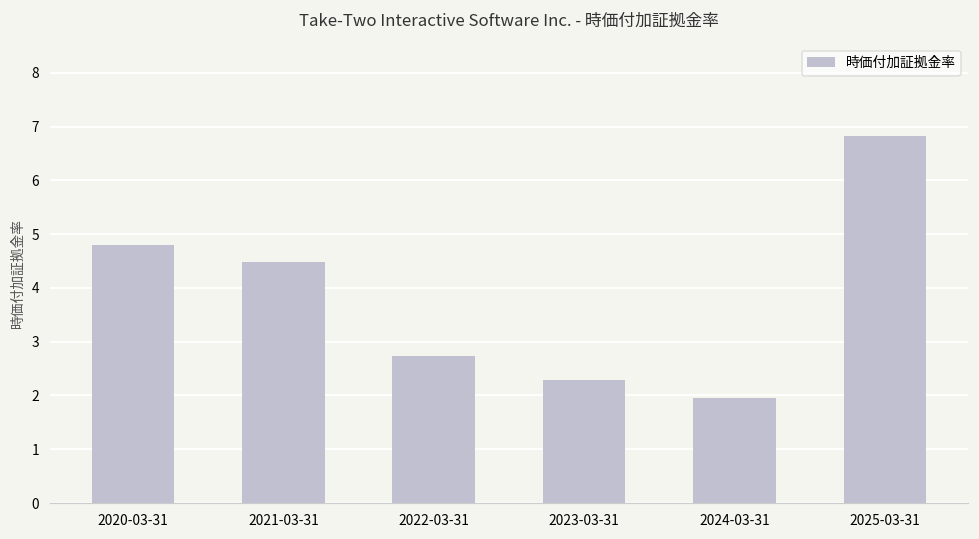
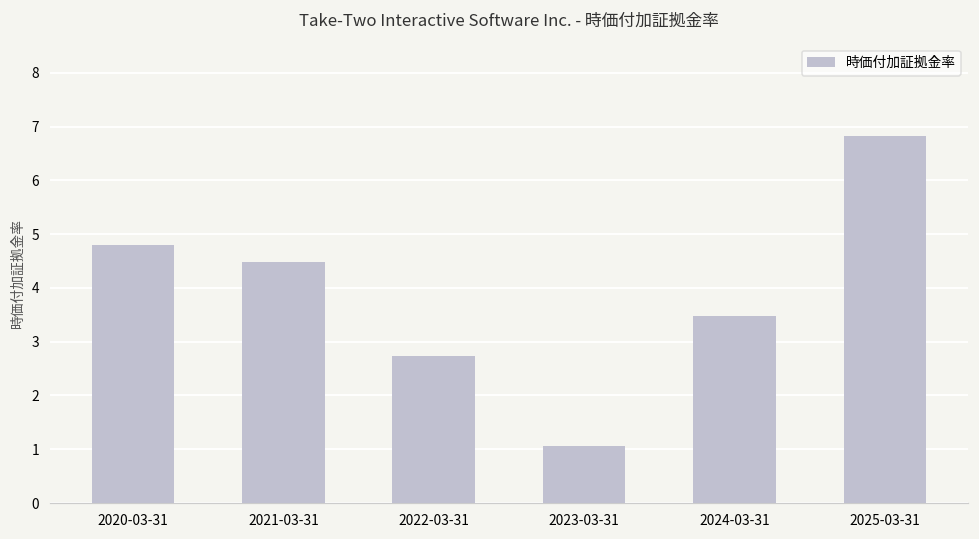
  {
    "2020-03-31": 4.8,
    "2021-03-31": 4.5,
    "2022-03-31": 2.7,
-   "2023-03-31": 2.3,
-   "2024-03-31": 1.9,
+   "2023-03-31": 1.1,
+   "2024-03-31": 3.5,
    "2025-03-31": 6.8
  }
